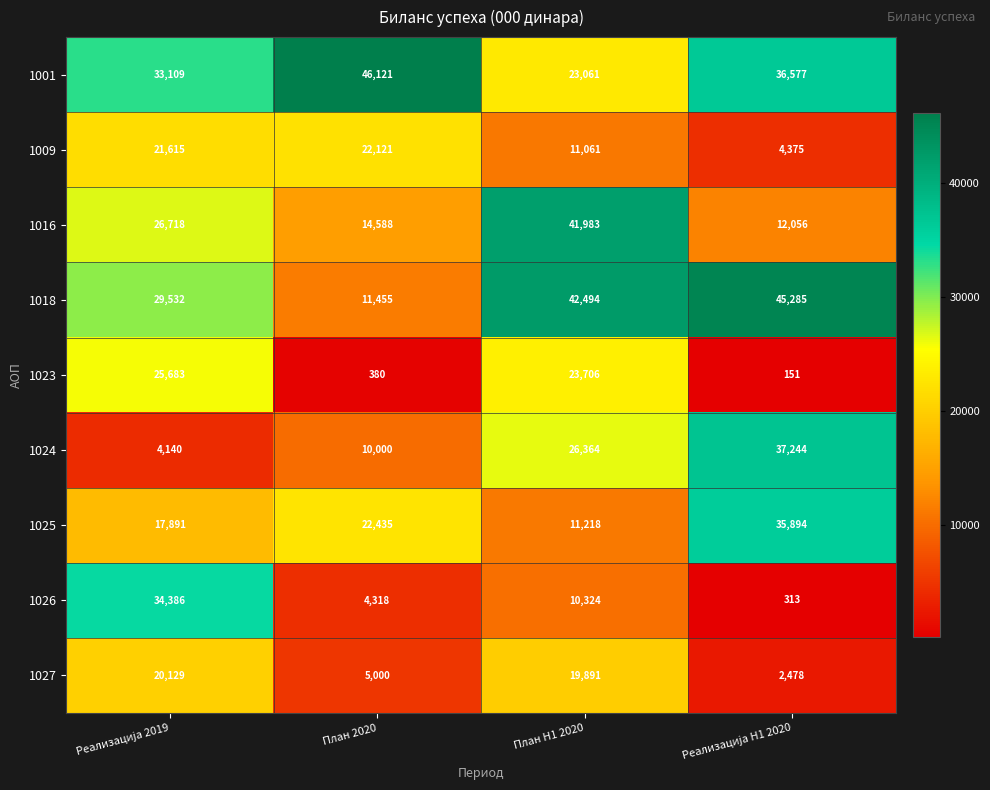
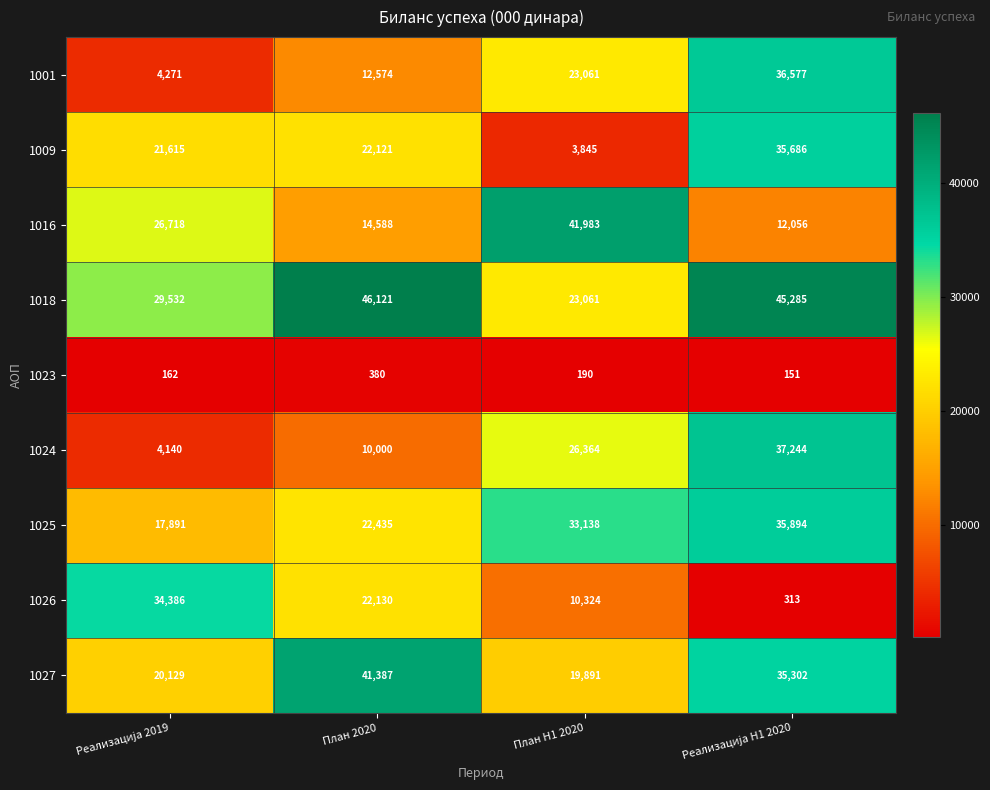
  {
    "1001": {
-     "Реализација 2019": "33,109",
-     "План 2020": "46,121",
+     "Реализација 2019": "4,271",
+     "План 2020": "12,574",
      "План H1 2020": "23,061",
      "Реализација H1 2020": "36,577"
    },
    "1009": {
      "Реализација 2019": "21,615",
      "План 2020": "22,121",
-     "План H1 2020": "11,061",
-     "Реализација H1 2020": "4,375"
+     "План H1 2020": "3,845",
+     "Реализација H1 2020": "35,686"
    },
    "1016": {
      "Реализација 2019": "26,718",
      "План 2020": "14,588",
      "План H1 2020": "41,983",
      "Реализација H1 2020": "12,056"
    },
    "1018": {
      "Реализација 2019": "29,532",
-     "План 2020": "11,455",
-     "План H1 2020": "42,494",
+     "План 2020": "46,121",
+     "План H1 2020": "23,061",
      "Реализација H1 2020": "45,285"
    },
    "1023": {
-     "Реализација 2019": "25,683",
+     "Реализација 2019": "162",
      "План 2020": "380",
-     "План H1 2020": "23,706",
+     "План H1 2020": "190",
      "Реализација H1 2020": "151"
    },
    "1024": {
      "Реализација 2019": "4,140",
      "План 2020": "10,000",
      "План H1 2020": "26,364",
      "Реализација H1 2020": "37,244"
    },
    "1025": {
      "Реализација 2019": "17,891",
      "План 2020": "22,435",
-     "План H1 2020": "11,218",
+     "План H1 2020": "33,138",
      "Реализација H1 2020": "35,894"
    },
    "1026": {
      "Реализација 2019": "34,386",
-     "План 2020": "4,318",
+     "План 2020": "22,130",
      "План H1 2020": "10,324",
      "Реализација H1 2020": "313"
    },
    "1027": {
      "Реализација 2019": "20,129",
-     "План 2020": "5,000",
+     "План 2020": "41,387",
      "План H1 2020": "19,891",
-     "Реализација H1 2020": "2,478"
+     "Реализација H1 2020": "35,302"
    }
  }
